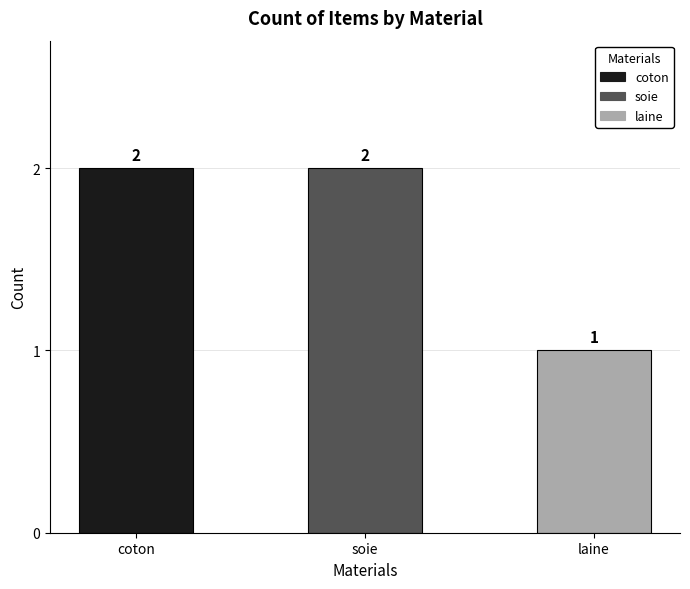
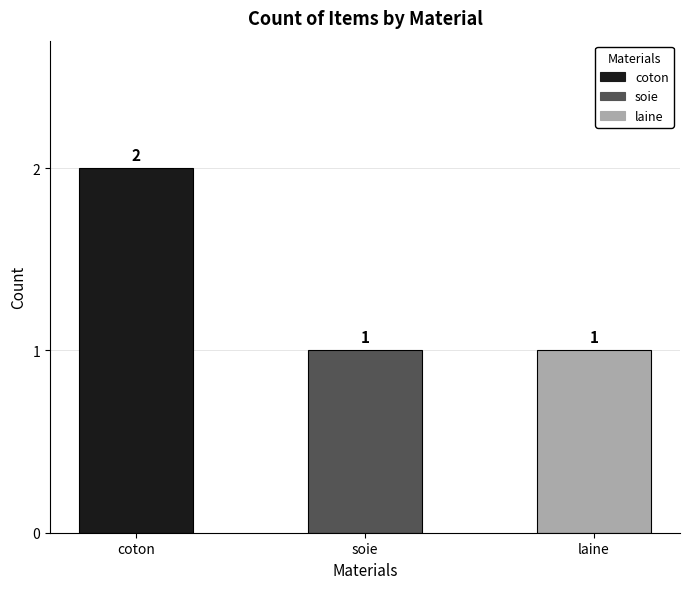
  {
    "coton": 2,
-   "soie": 2,
+   "soie": 1,
    "laine": 1
  }
